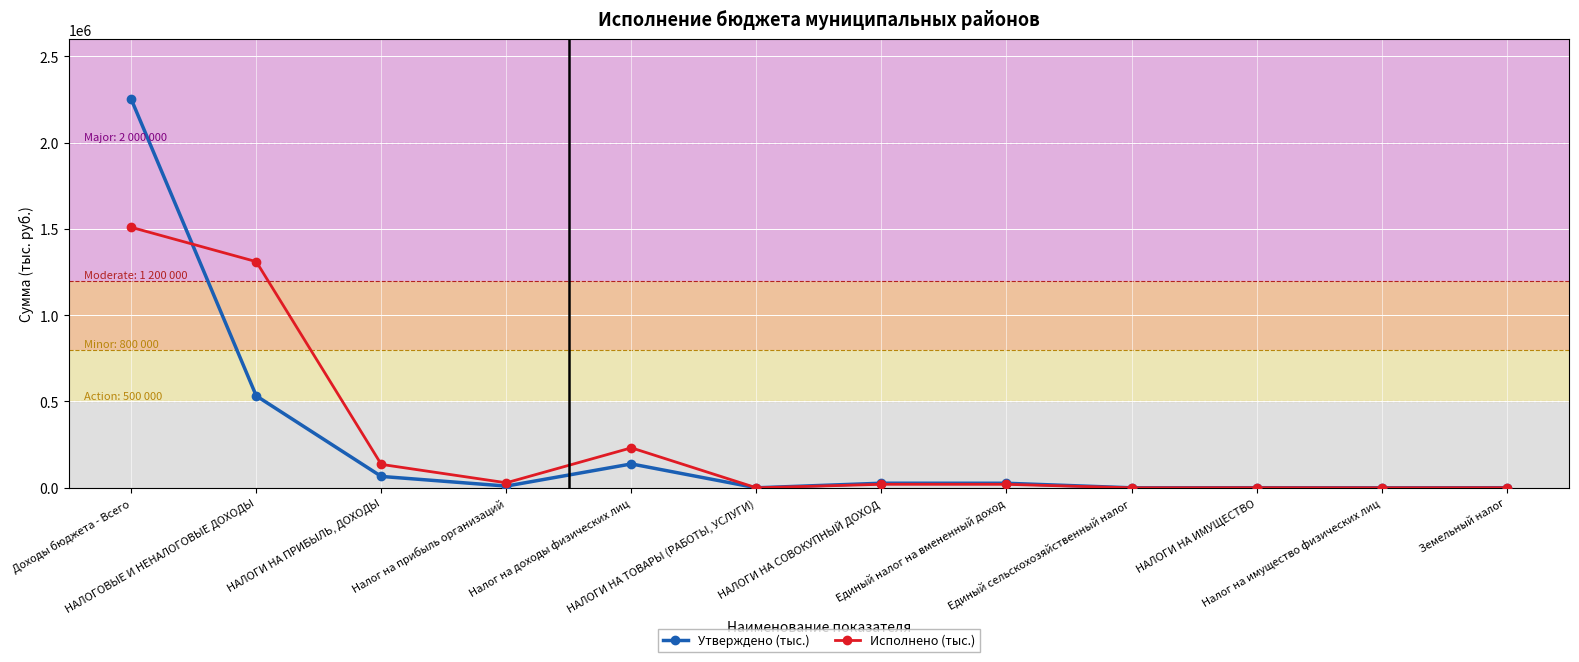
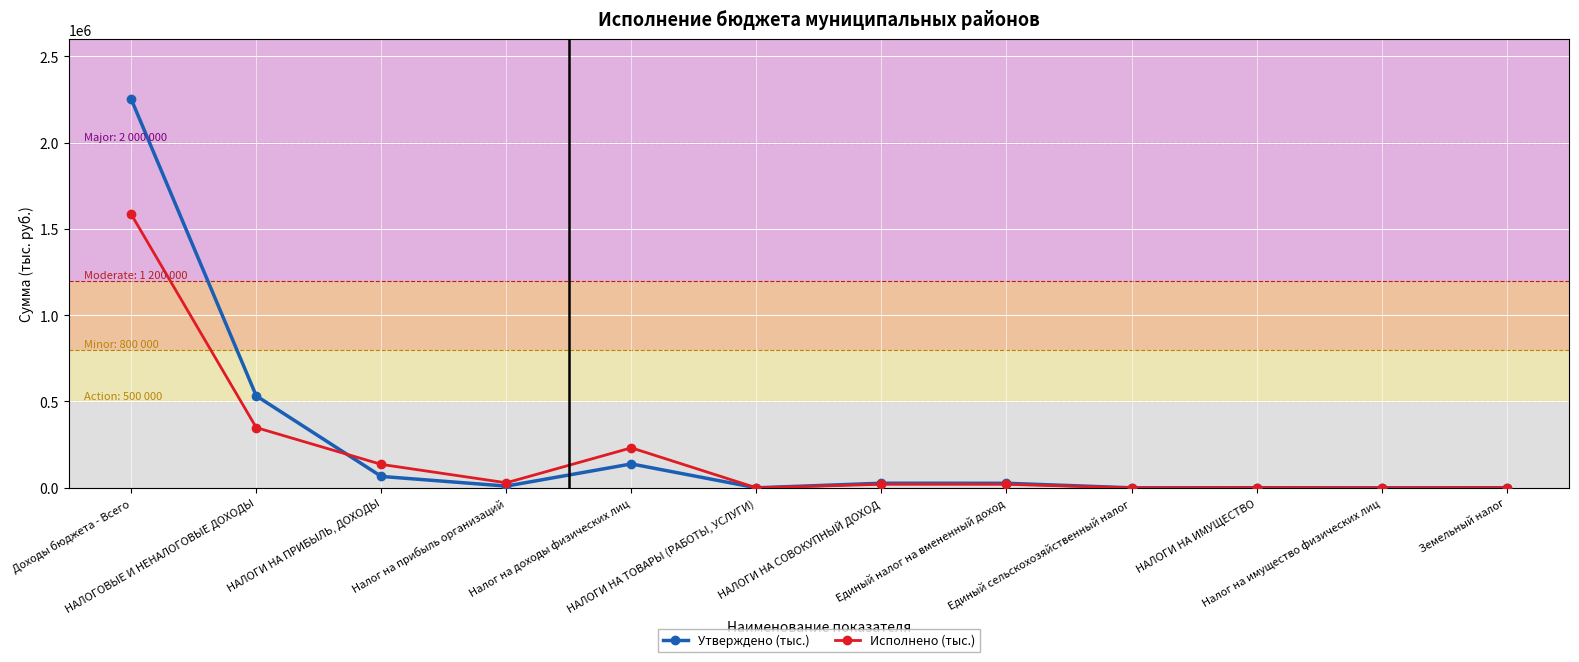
  {
    "Утверждено (тыс.)": {
      "Доходы бюджета - Всего": 2250000,
      "НАЛОГОВЫЕ И НЕНАЛОГОВЫЕ ДОХОДЫ": 530000,
      "НАЛОГИ НА ПРИБЫЛЬ, ДОХОДЫ": 70000,
      "Налог на прибыль организаций": 10000,
      "Налог на доходы физических лиц": 140000
    },
    "Исполнено (тыс.)": {
-     "Доходы бюджета - Всего": 1510000,
-     "НАЛОГОВЫЕ И НЕНАЛОГОВЫЕ ДОХОДЫ": 1310000,
+     "Доходы бюджета - Всего": 1580000,
+     "НАЛОГОВЫЕ И НЕНАЛОГОВЫЕ ДОХОДЫ": 350000,
      "НАЛОГИ НА ПРИБЫЛЬ, ДОХОДЫ": 140000,
      "Налог на прибыль организаций": 30000,
      "Налог на доходы физических лиц": 230000
    }
  }
